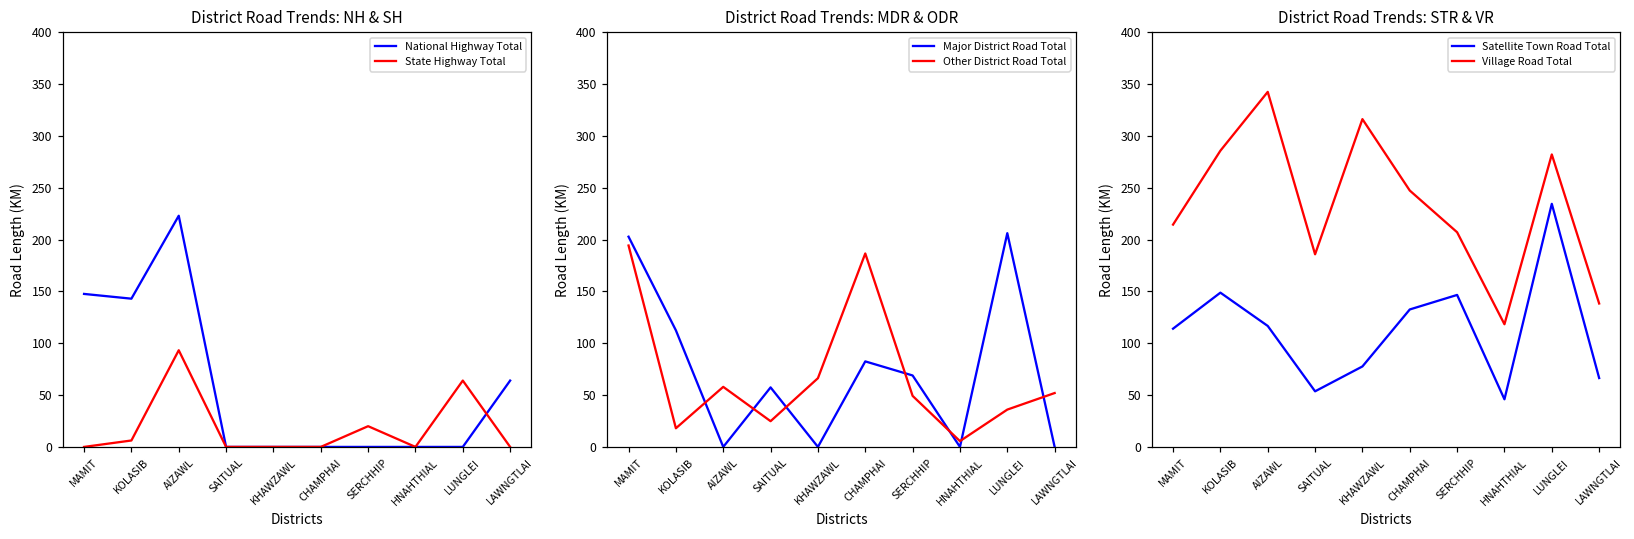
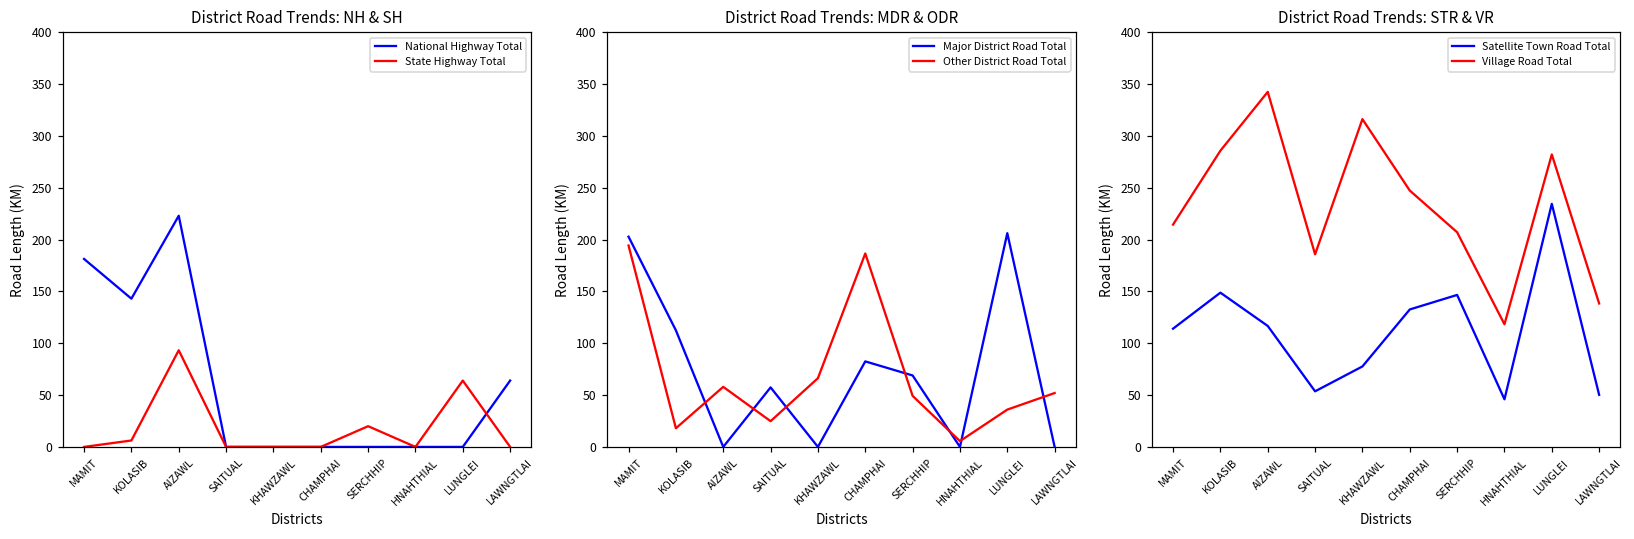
  {
    "District Road Trends: NH & SH": {
      "National Highway Total": {
-       "MAMIT": 150,
+       "MAMIT": 180,
        "KOLASIB": 140,
        "AIZAWL": 220,
        "SERCHHIP": 0,
        "LUNGLEI": 0,
        "LAWNGTLAI": 60
      },
      "State Highway Total": {
        "MAMIT": 0,
        "KOLASIB": 10,
        "AIZAWL": 90,
        "SERCHHIP": 20,
        "LUNGLEI": 60,
        "LAWNGTLAI": 0
      }
    },
    "District Road Trends: MDR & ODR": {
      "Major District Road Total": {
        "MAMIT": 200,
        "KOLASIB": 110,
        "AIZAWL": 0,
        "SAITUAL": 60,
        "KHAWZAWL": 0,
        "CHAMPHAI": 80,
        "SERCHHIP": 70,
        "HNAHTHIAL": 0,
        "LUNGLEI": 210,
        "LAWNGTLAI": 0
      },
      "Other District Road Total": {
        "MAMIT": 190,
        "KOLASIB": 20,
        "AIZAWL": 60,
        "SAITUAL": 20,
        "KHAWZAWL": 70,
        "CHAMPHAI": 190,
        "SERCHHIP": 50,
        "HNAHTHIAL": 10,
        "LUNGLEI": 40,
        "LAWNGTLAI": 50
      }
    },
    "District Road Trends: STR & VR": {
      "Satellite Town Road Total": {
        "MAMIT": 110,
        "KOLASIB": 150,
        "AIZAWL": 120,
        "SAITUAL": 50,
        "KHAWZAWL": 80,
        "CHAMPHAI": 130,
        "SERCHHIP": 150,
        "HNAHTHIAL": 50,
        "LUNGLEI": 230,
-       "LAWNGTLAI": 70
+       "LAWNGTLAI": 50
      },
      "Village Road Total": {
        "MAMIT": 210,
        "KOLASIB": 290,
        "AIZAWL": 340,
        "SAITUAL": 190,
        "KHAWZAWL": 320,
        "CHAMPHAI": 250,
        "SERCHHIP": 210,
        "HNAHTHIAL": 120,
        "LUNGLEI": 280,
        "LAWNGTLAI": 140
      }
    }
  }
